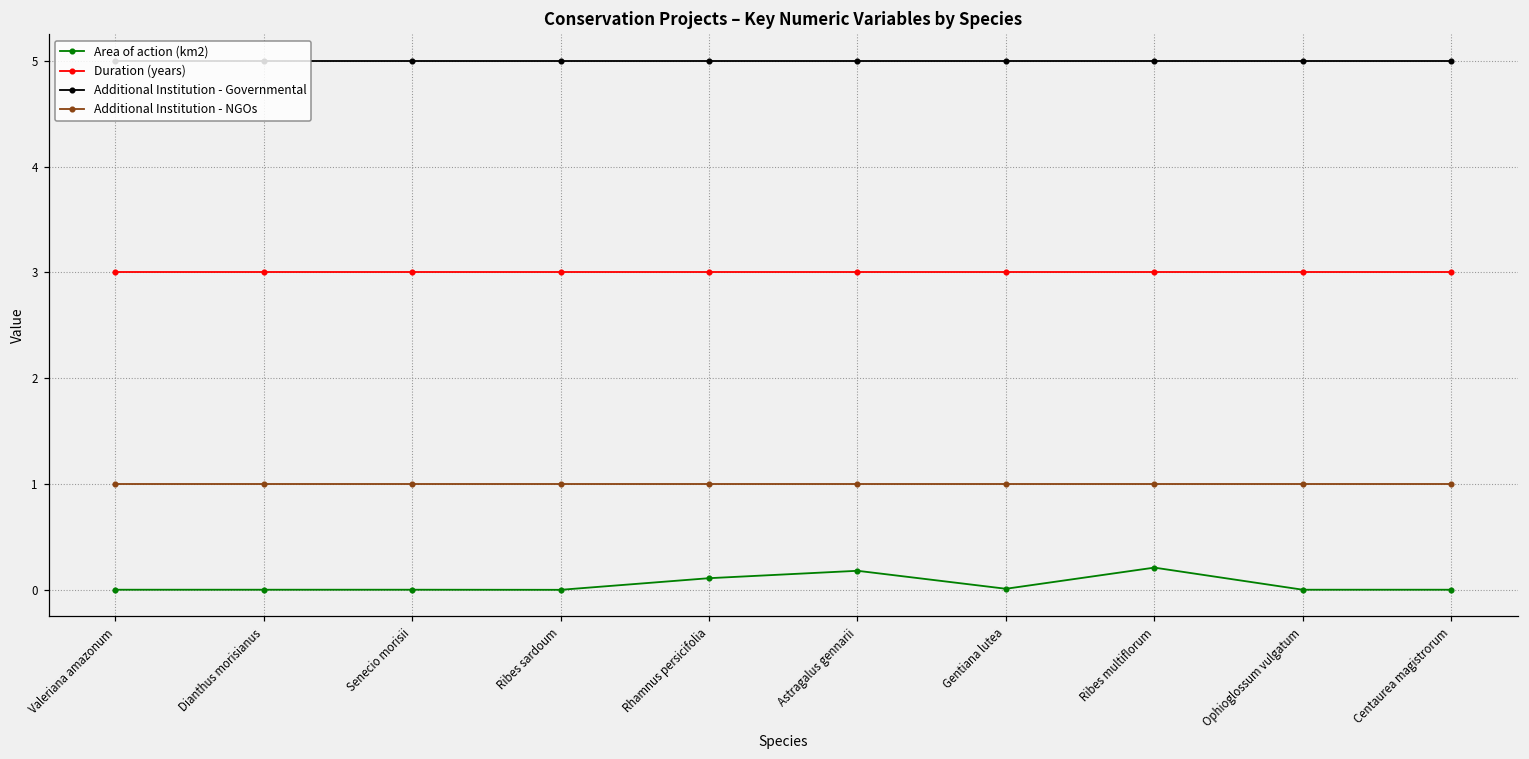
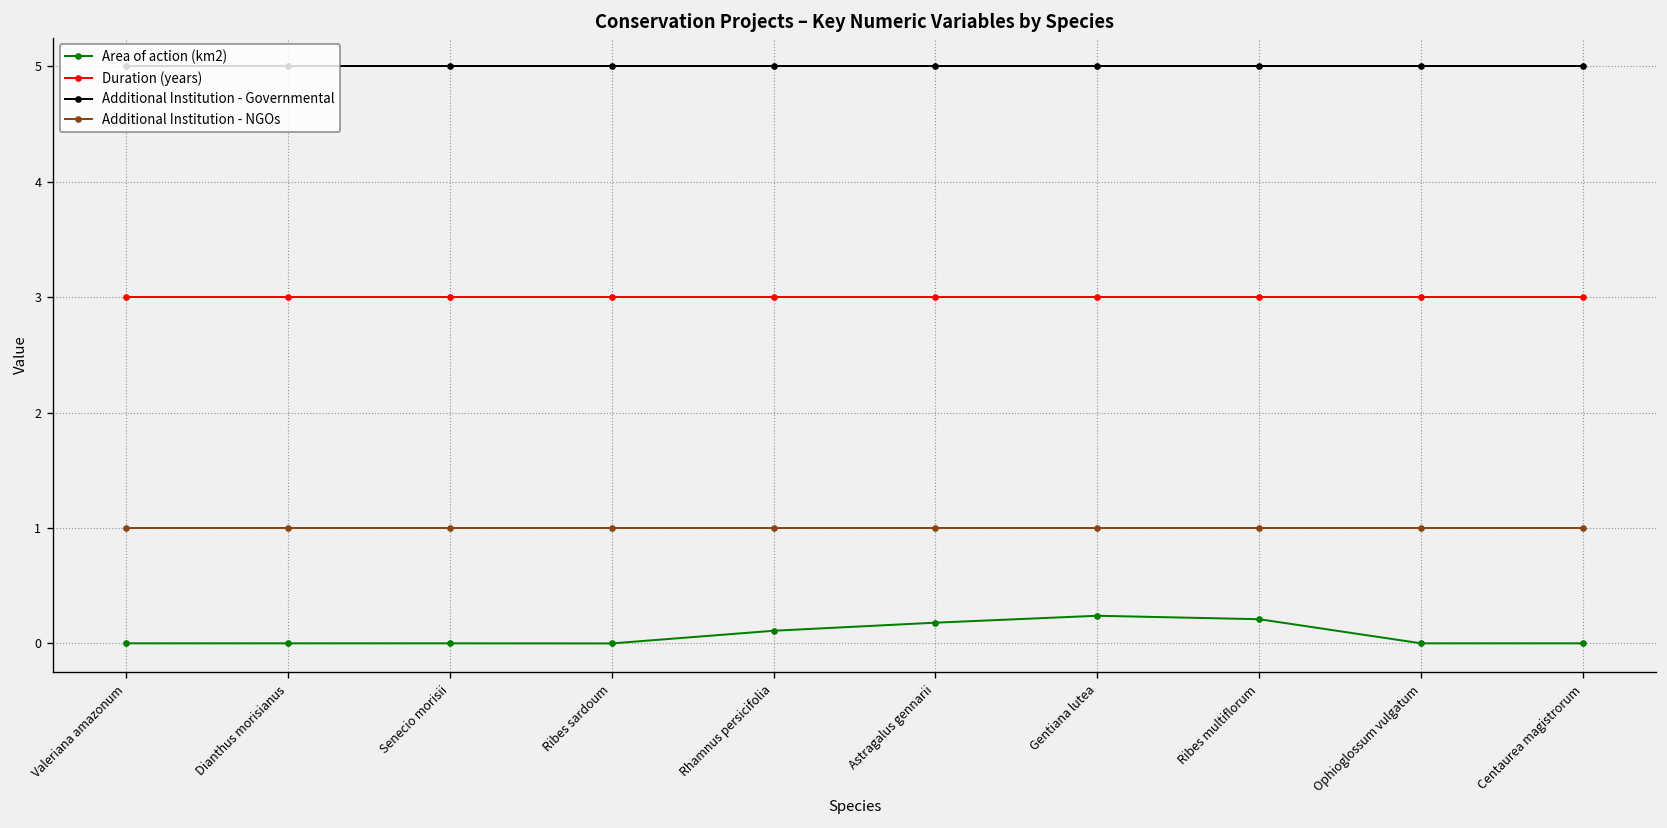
  {
    "Area of action (km2)": {
      "Valeriana amazonum": 0.0,
      "Dianthus morisianus": 0.0,
      "Senecio morisii": 0.0,
      "Ribes sardoum": 0.0,
      "Rhamnus persicifolia": 0.1,
      "Astragalus gennarii": 0.2,
-     "Gentiana lutea": 0.0,
+     "Gentiana lutea": 0.2,
      "Ribes multiflorum": 0.2,
      "Ophioglossum vulgatum": 0.0,
      "Centaurea magistrorum": 0.0
    },
    "Duration (years)": {
      "Valeriana amazonum": 3.0,
      "Dianthus morisianus": 3.0,
      "Senecio morisii": 3.0,
      "Ribes sardoum": 3.0,
      "Rhamnus persicifolia": 3.0,
      "Astragalus gennarii": 3.0,
      "Gentiana lutea": 3.0,
      "Ribes multiflorum": 3.0,
      "Ophioglossum vulgatum": 3.0,
      "Centaurea magistrorum": 3.0
    },
    "Additional Institution - Governmental": {
      "Senecio morisii": 5.0,
      "Ribes sardoum": 5.0,
      "Rhamnus persicifolia": 5.0,
      "Astragalus gennarii": 5.0,
      "Gentiana lutea": 5.0,
      "Ribes multiflorum": 5.0,
      "Ophioglossum vulgatum": 5.0,
      "Centaurea magistrorum": 5.0
    },
    "Additional Institution - NGOs": {
      "Valeriana amazonum": 1.0,
      "Dianthus morisianus": 1.0,
      "Senecio morisii": 1.0,
      "Ribes sardoum": 1.0,
      "Rhamnus persicifolia": 1.0,
      "Astragalus gennarii": 1.0,
      "Gentiana lutea": 1.0,
      "Ribes multiflorum": 1.0,
      "Ophioglossum vulgatum": 1.0,
      "Centaurea magistrorum": 1.0
    }
  }
